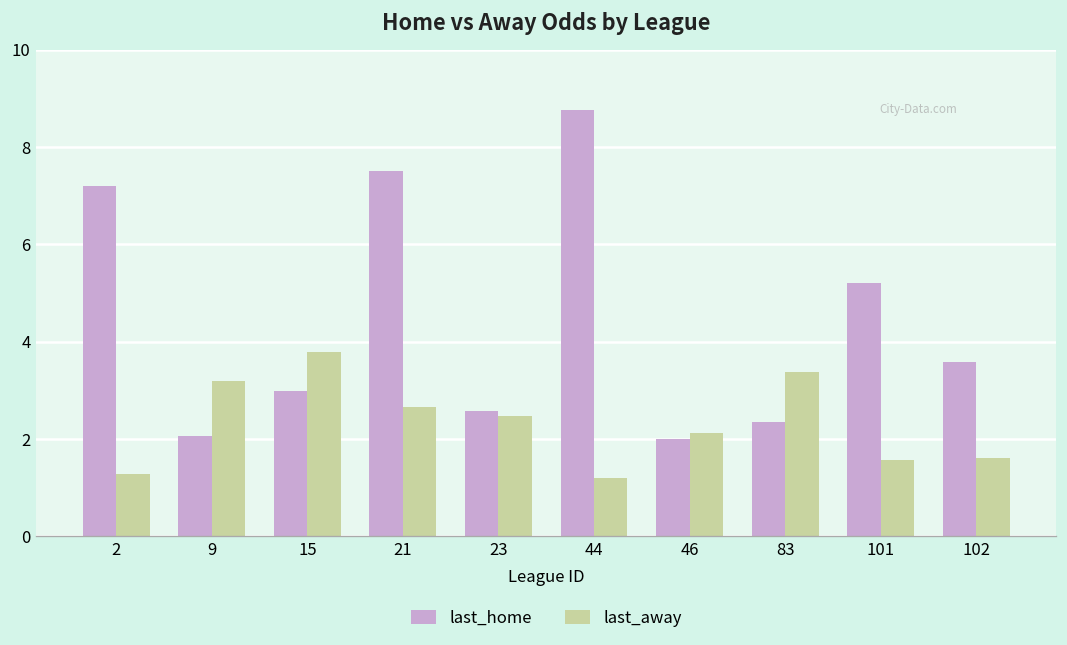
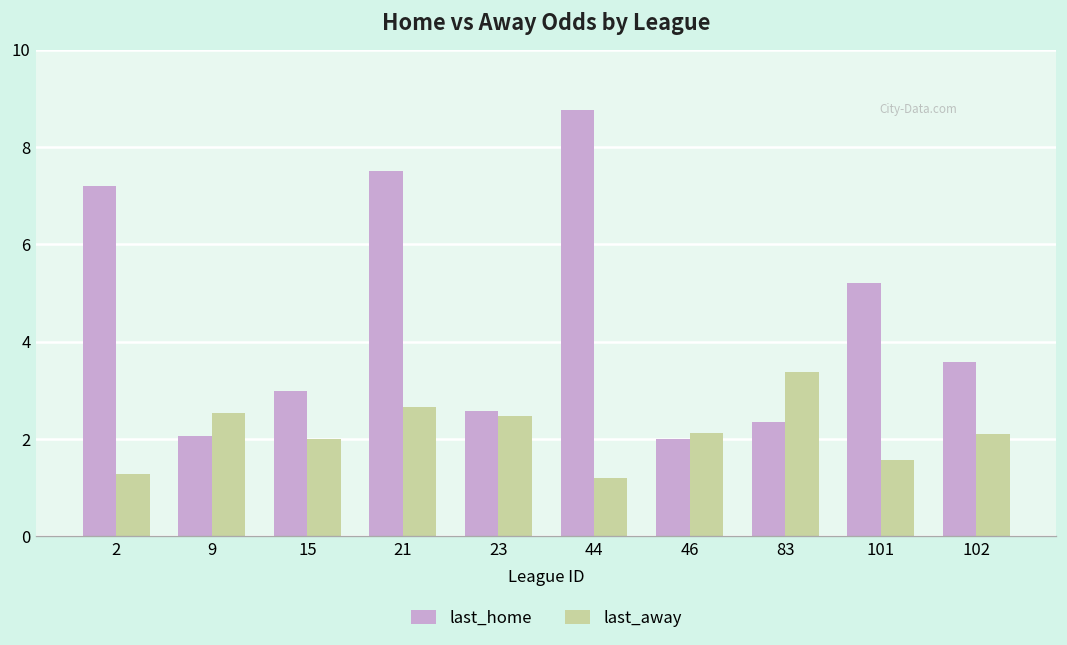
  {
    "last_home": {
      "2": 7.2,
      "9": 2.1,
      "15": 3.0,
      "21": 7.5,
      "23": 2.6,
      "44": 8.8,
      "46": 2.0,
      "83": 2.4,
      "101": 5.2,
      "102": 3.6
    },
    "last_away": {
      "2": 1.3,
-     "9": 3.2,
-     "15": 3.8,
+     "9": 2.5,
+     "15": 2.0,
      "21": 2.7,
      "23": 2.5,
      "44": 1.2,
      "46": 2.1,
      "83": 3.4,
      "101": 1.6,
-     "102": 1.6
+     "102": 2.1
    }
  }
